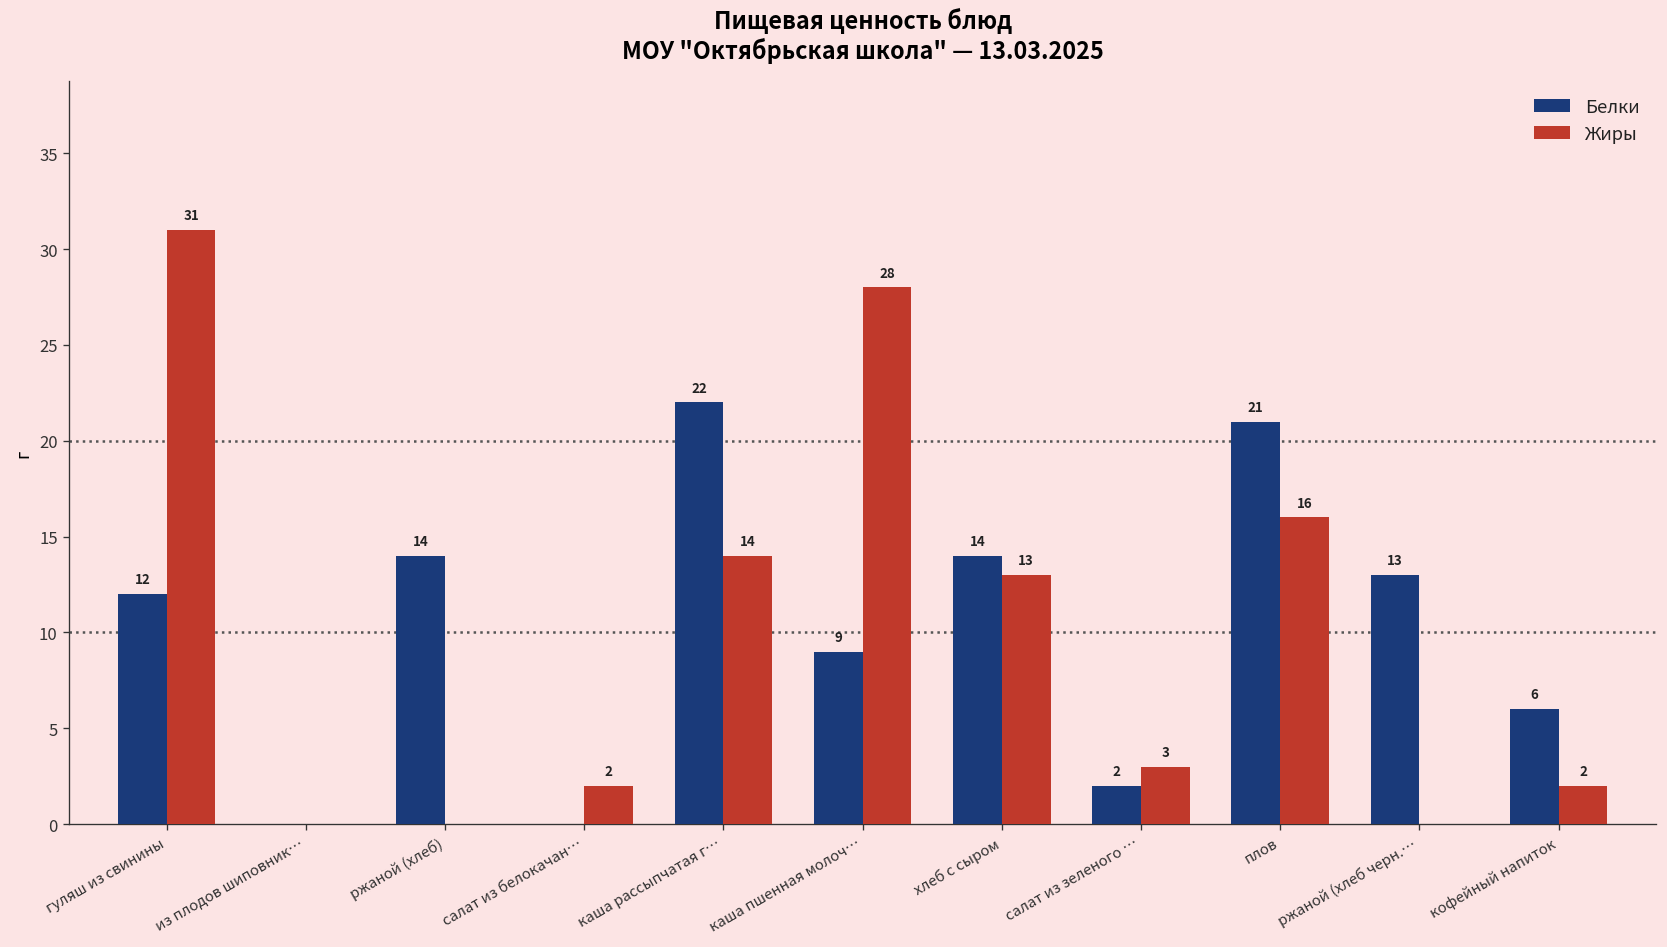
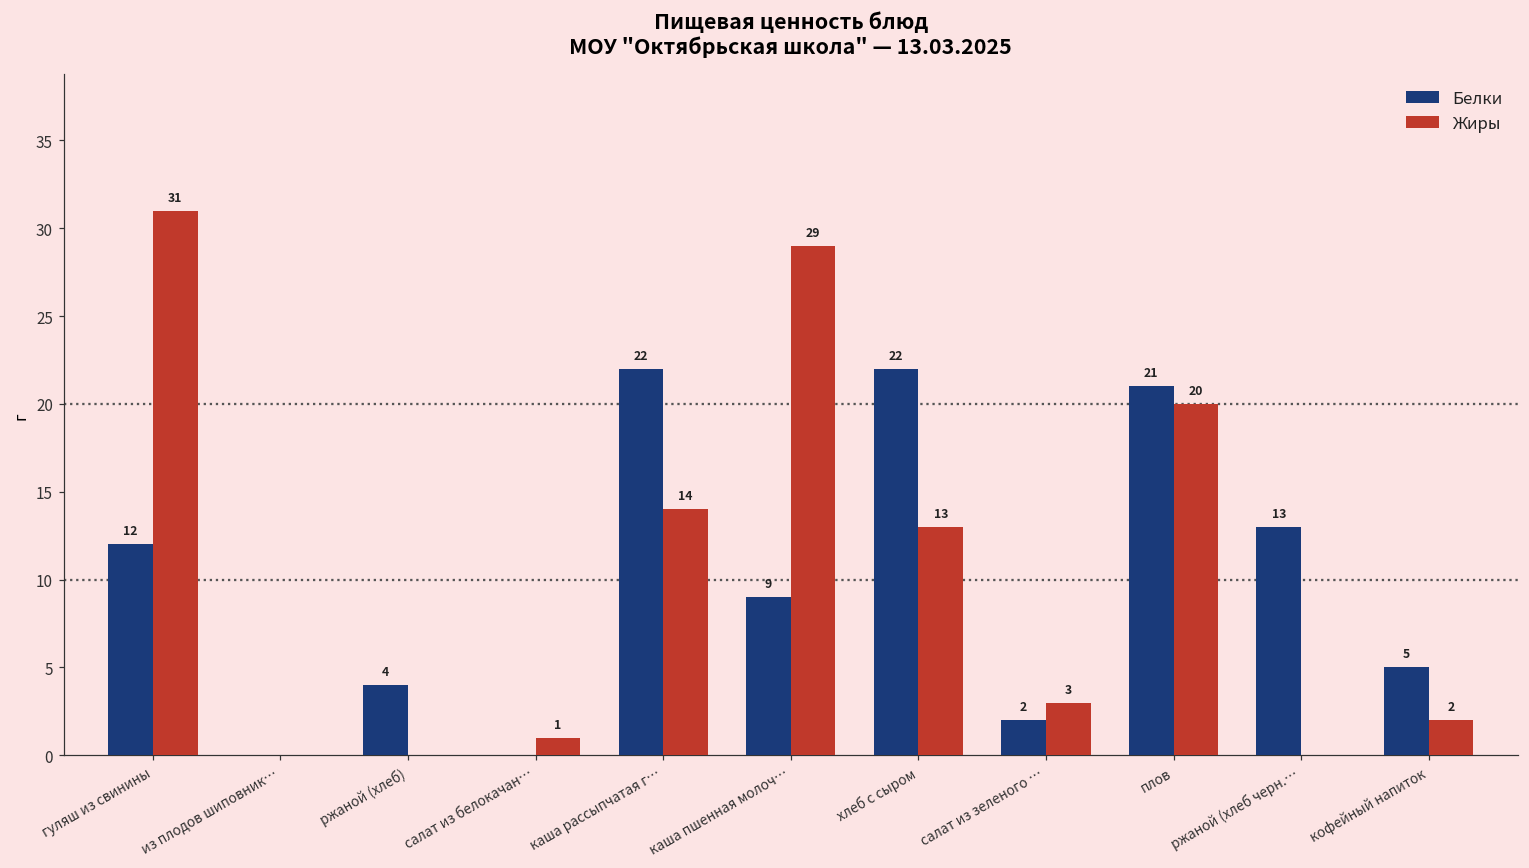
  {
    "Белки": {
      "гуляш из свинины": 12,
-     "ржаной (хлеб)": 14,
+     "ржаной (хлеб)": 4,
      "каша рассыпчатая г…": 22,
      "каша пшенная молоч…": 9,
-     "хлеб с сыром": 14,
+     "хлеб с сыром": 22,
      "салат из зеленого …": 2,
      "плов": 21,
      "ржаной (хлеб черн.…": 13,
-     "кофейный напиток": 6
+     "кофейный напиток": 5
    },
    "Жиры": {
      "гуляш из свинины": 31,
-     "салат из белокачан…": 2,
+     "салат из белокачан…": 1,
      "каша рассыпчатая г…": 14,
-     "каша пшенная молоч…": 28,
+     "каша пшенная молоч…": 29,
      "хлеб с сыром": 13,
      "салат из зеленого …": 3,
-     "плов": 16,
+     "плов": 20,
      "кофейный напиток": 2
    }
  }
